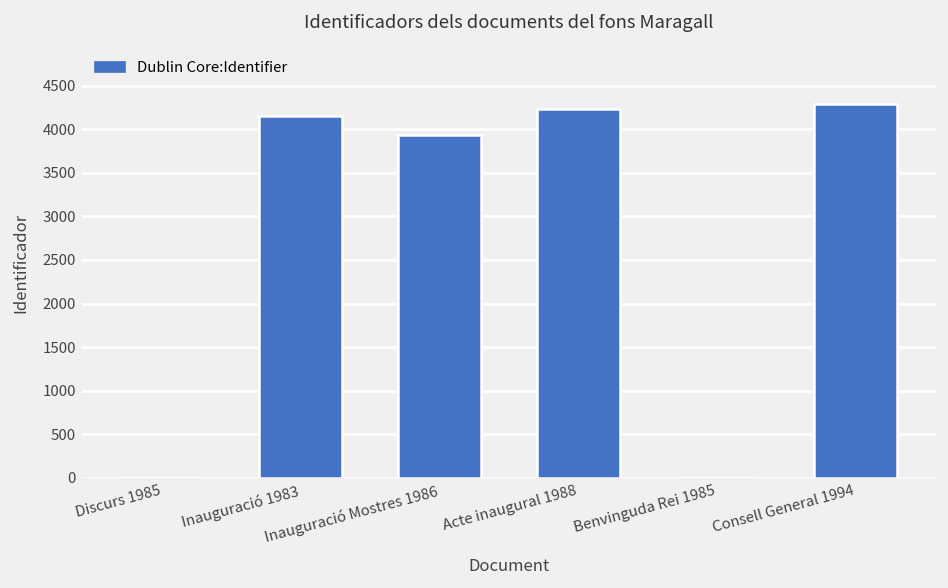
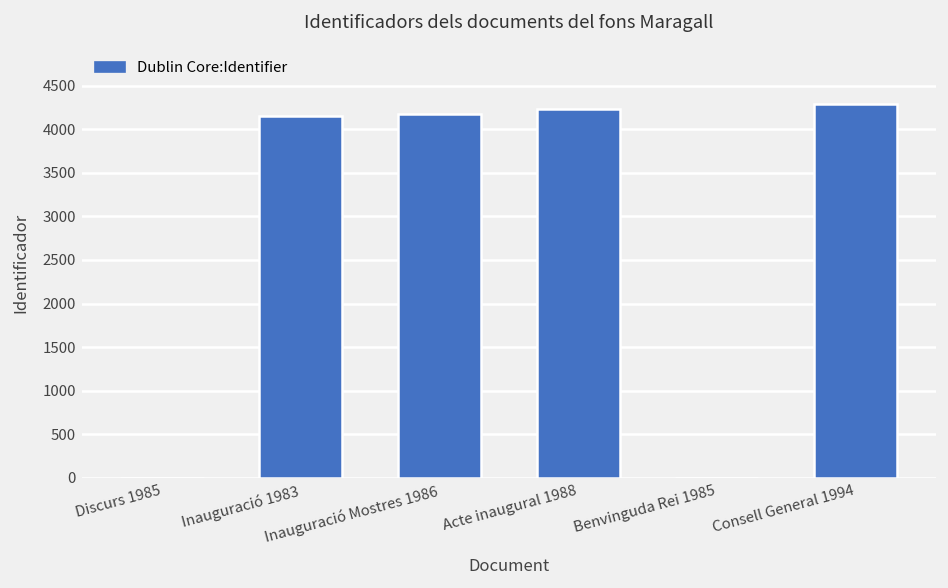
  {
    "Discurs 1985": 0,
    "Inauguració 1983": 4200,
-   "Inauguració Mostres 1986": 3900,
+   "Inauguració Mostres 1986": 4200,
    "Acte inaugural 1988": 4200,
    "Benvinguda Rei 1985": 0,
    "Consell General 1994": 4300
  }
